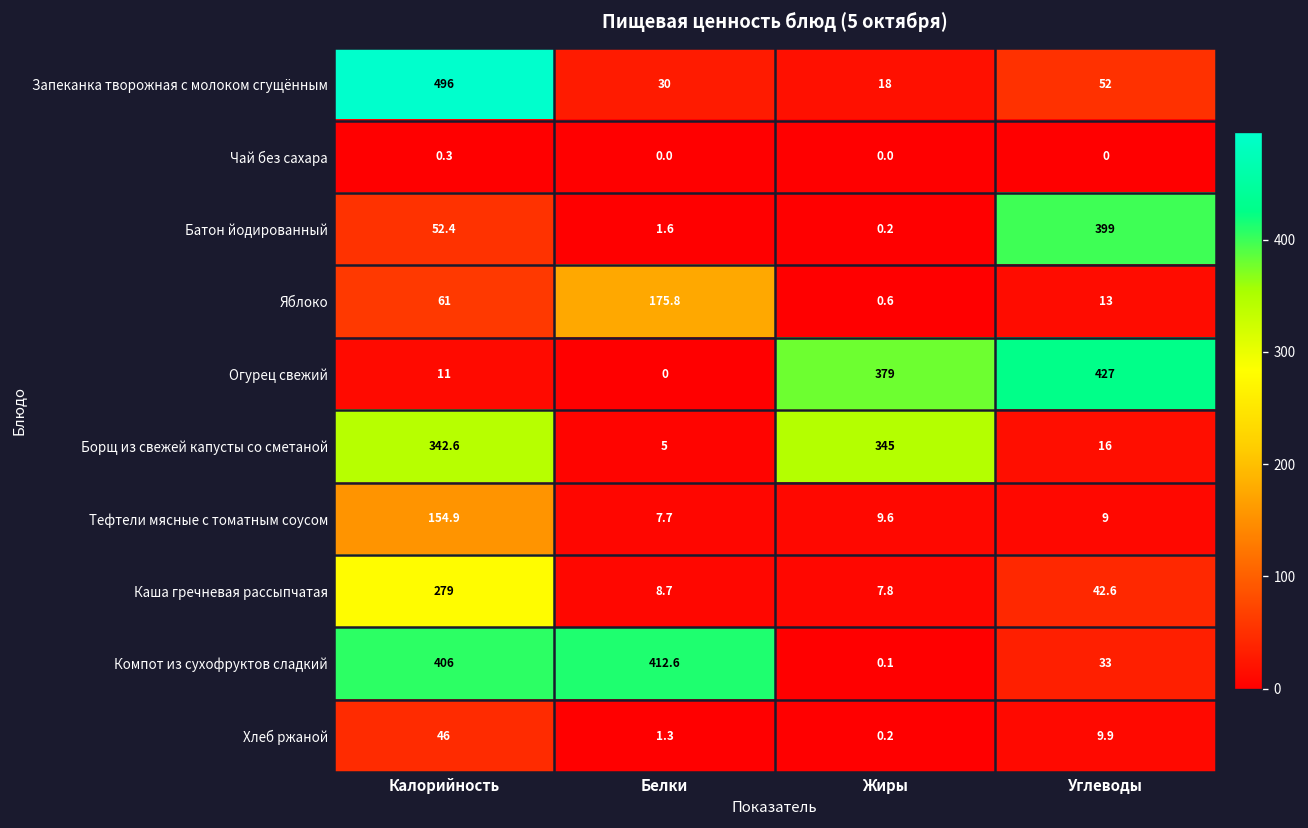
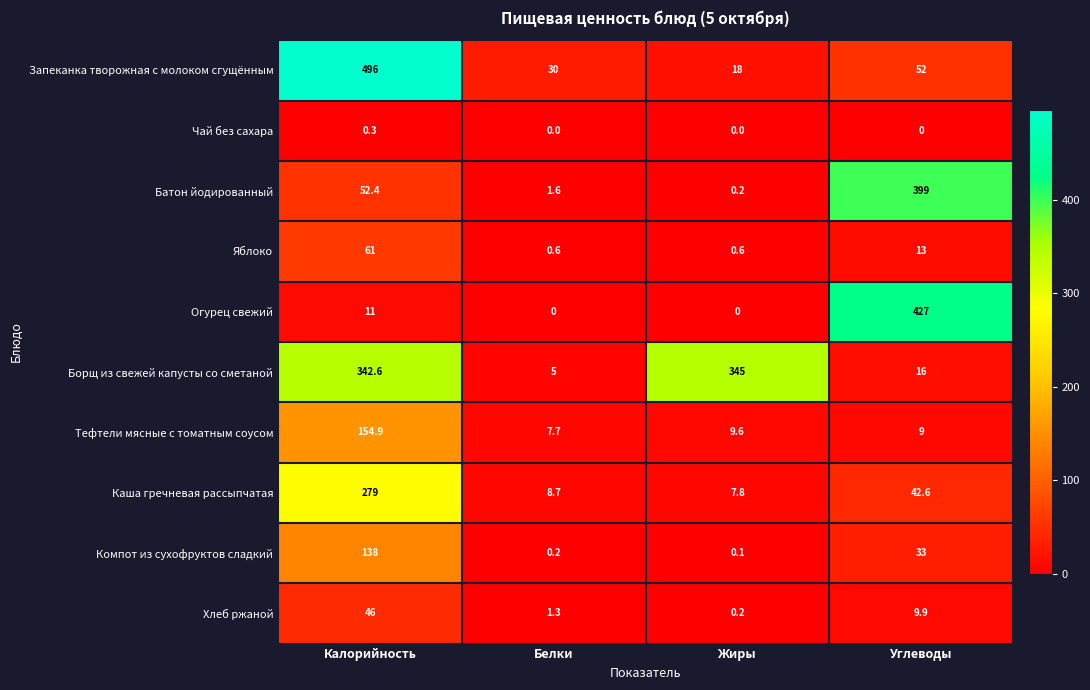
  {
    "Запеканка творожная с молоком сгущённым": {
      "Калорийность": 496,
      "Белки": 30,
      "Жиры": 18,
      "Углеводы": 52
    },
    "Чай без сахара": {
      "Калорийность": 0.3,
      "Белки": 0.0,
      "Жиры": 0.0,
      "Углеводы": 0
    },
    "Батон йодированный": {
      "Калорийность": 52.4,
      "Белки": 1.6,
      "Жиры": 0.2,
      "Углеводы": 399
    },
    "Яблоко": {
      "Калорийность": 61,
-     "Белки": 175.8,
+     "Белки": 0.6,
      "Жиры": 0.6,
      "Углеводы": 13
    },
    "Огурец свежий": {
      "Калорийность": 11,
      "Белки": 0,
-     "Жиры": 379,
+     "Жиры": 0,
      "Углеводы": 427
    },
    "Борщ из свежей капусты со сметаной": {
      "Калорийность": 342.6,
      "Белки": 5,
      "Жиры": 345,
      "Углеводы": 16
    },
    "Тефтели мясные с томатным соусом": {
      "Калорийность": 154.9,
      "Белки": 7.7,
      "Жиры": 9.6,
      "Углеводы": 9
    },
    "Каша гречневая рассыпчатая": {
      "Калорийность": 279,
      "Белки": 8.7,
      "Жиры": 7.8,
      "Углеводы": 42.6
    },
    "Компот из сухофруктов сладкий": {
-     "Калорийность": 406,
-     "Белки": 412.6,
+     "Калорийность": 138,
+     "Белки": 0.2,
      "Жиры": 0.1,
      "Углеводы": 33
    },
    "Хлеб ржаной": {
      "Калорийность": 46,
      "Белки": 1.3,
      "Жиры": 0.2,
      "Углеводы": 9.9
    }
  }
